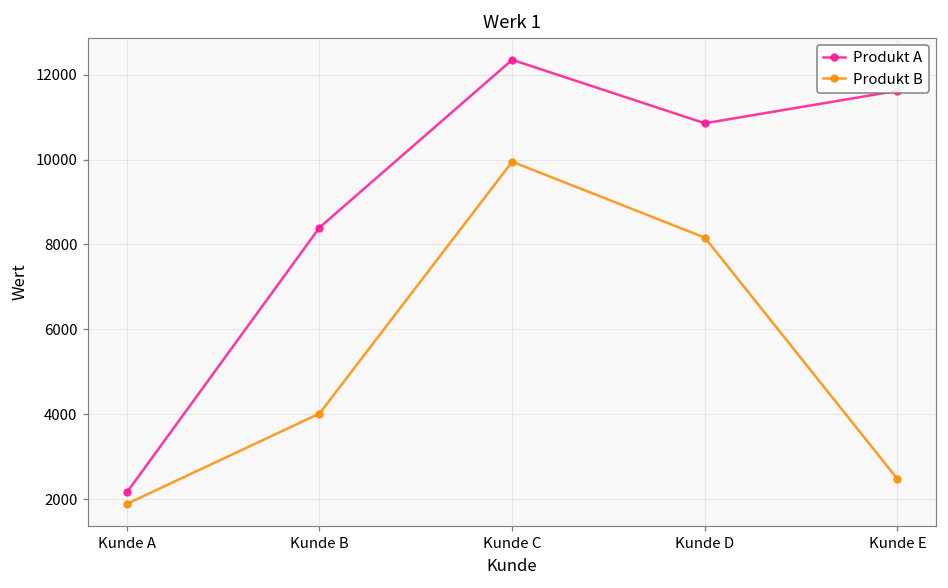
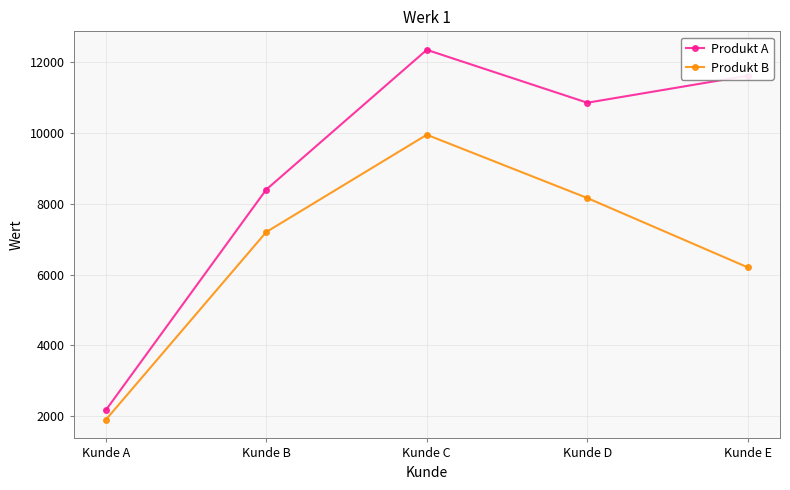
  {
    "Produkt A": {
      "Kunde A": 2200,
      "Kunde B": 8400,
      "Kunde C": 12400,
      "Kunde D": 10900
    },
    "Produkt B": {
      "Kunde A": 1900,
-     "Kunde B": 4000,
+     "Kunde B": 7200,
      "Kunde C": 10000,
      "Kunde D": 8200,
-     "Kunde E": 2500
+     "Kunde E": 6200
    }
  }
